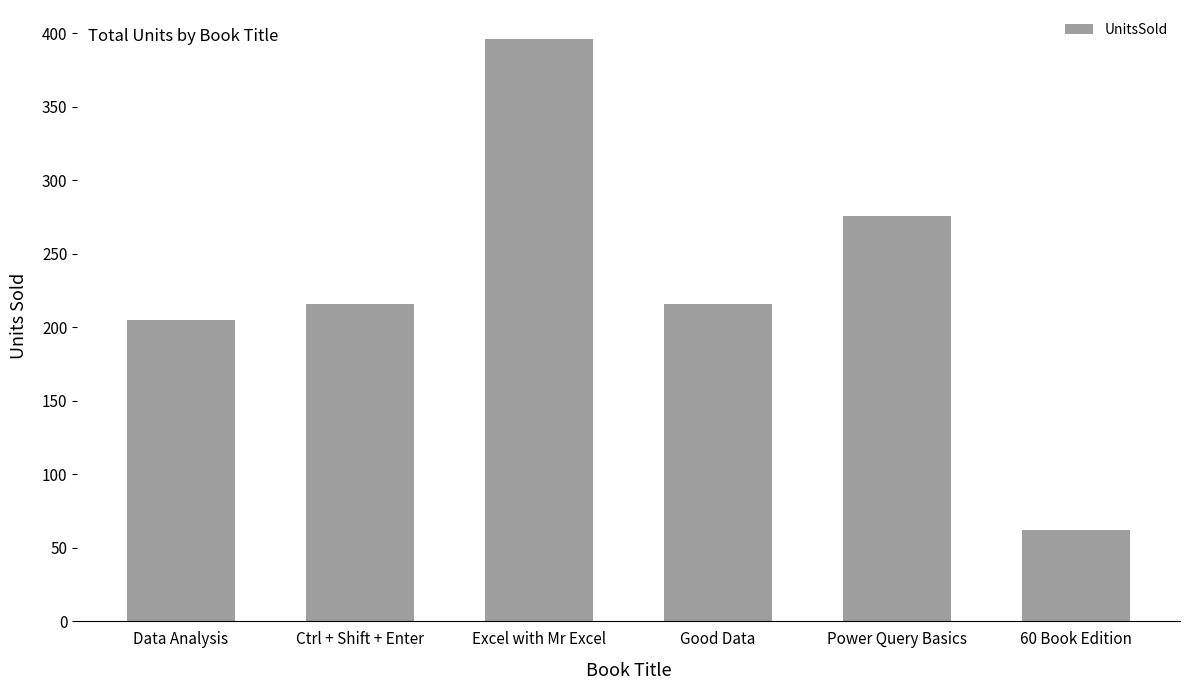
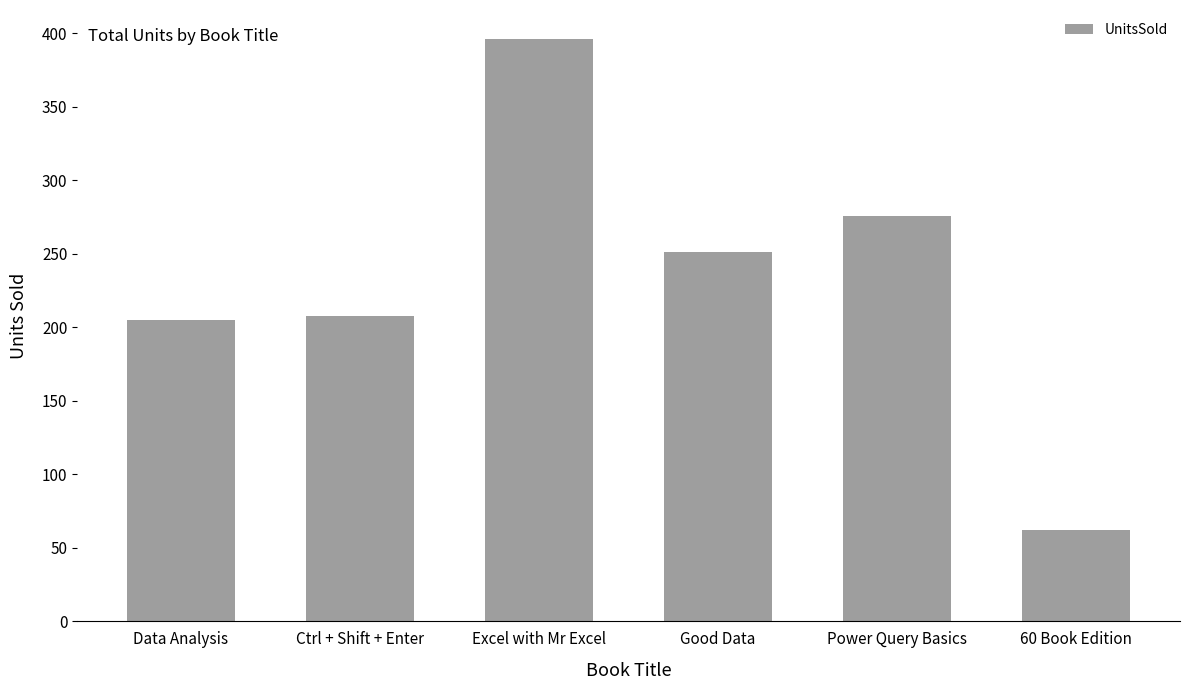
  {
    "Data Analysis": 205,
-   "Ctrl + Shift + Enter": 216,
+   "Ctrl + Shift + Enter": 208,
    "Excel with Mr Excel": 396,
-   "Good Data": 216,
+   "Good Data": 251,
    "Power Query Basics": 276,
    "60 Book Edition": 62
  }
